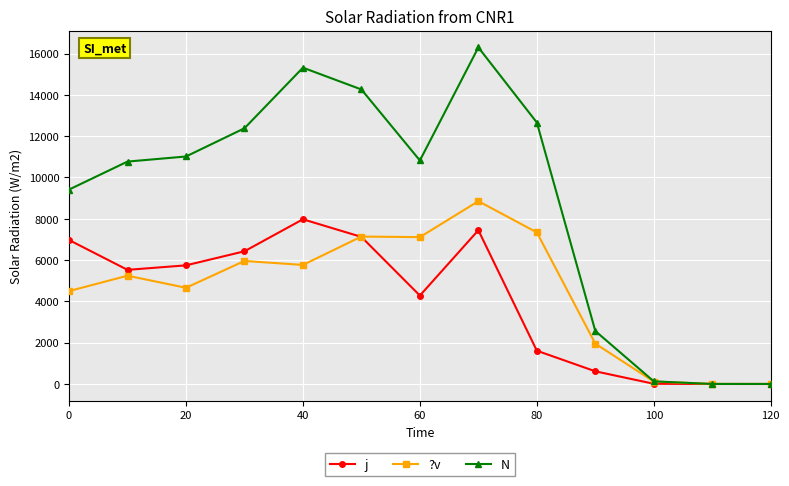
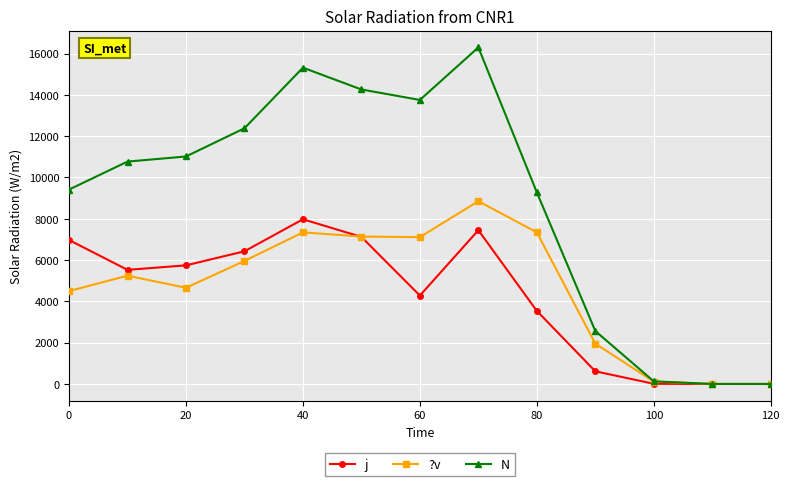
  {
    "j": {
      "0": 7000,
      "20": 5700,
      "40": 8000,
      "60": 4300,
-     "80": 1600
+     "80": 3500
    },
    "?v": {
      "0": 4500,
      "20": 4700,
-     "40": 5800,
+     "40": 7300,
      "60": 7100,
      "80": 7300
    },
    "N": {
      "0": 9400,
      "20": 11000,
      "40": 15300,
-     "60": 10800,
-     "80": 12700
+     "60": 13800,
+     "80": 9300
    }
  }
